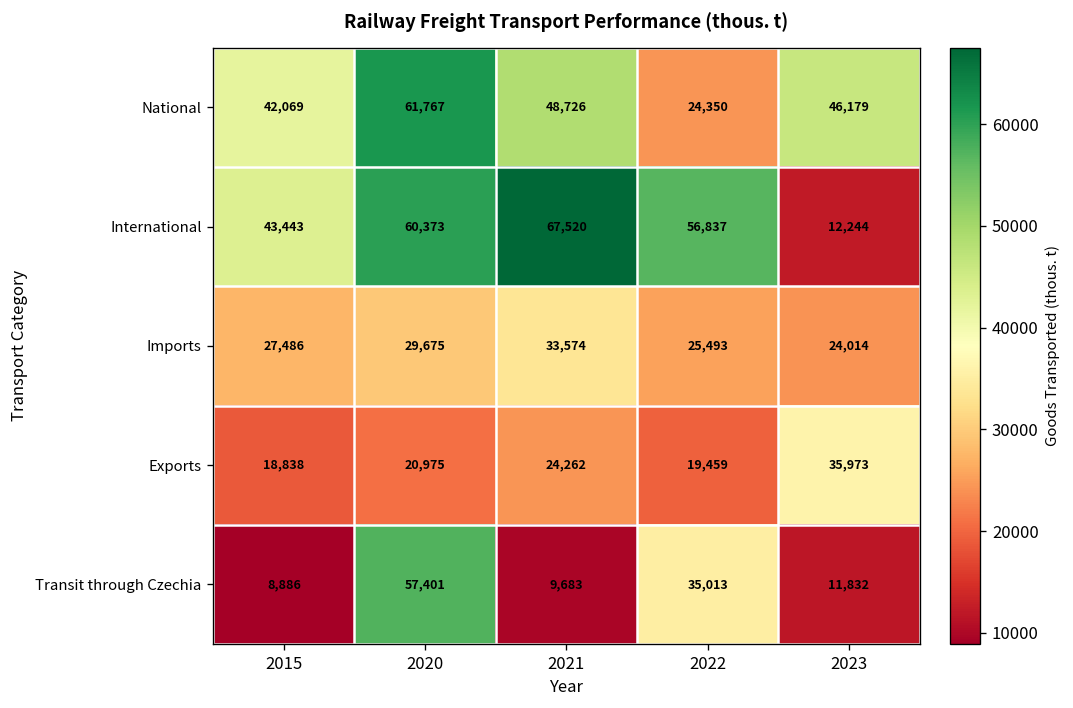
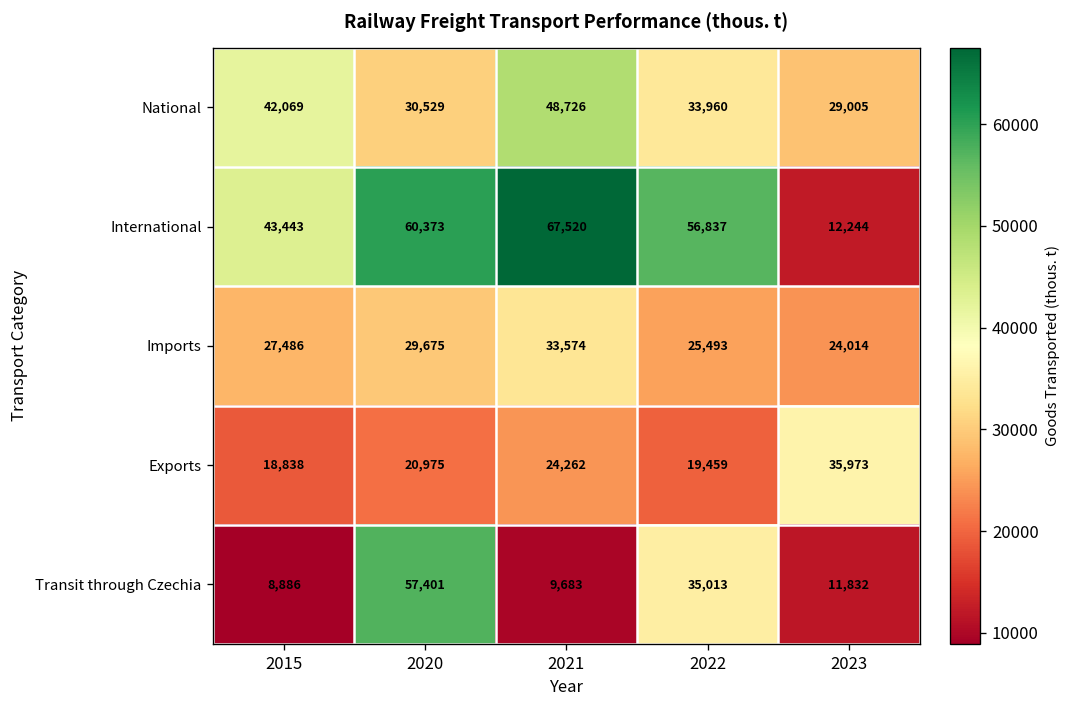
  {
    "National": {
      "2015": "42,069",
-     "2020": "61,767",
+     "2020": "30,529",
      "2021": "48,726",
-     "2022": "24,350",
-     "2023": "46,179"
+     "2022": "33,960",
+     "2023": "29,005"
    },
    "International": {
      "2015": "43,443",
      "2020": "60,373",
      "2021": "67,520",
      "2022": "56,837",
      "2023": "12,244"
    },
    "Imports": {
      "2015": "27,486",
      "2020": "29,675",
      "2021": "33,574",
      "2022": "25,493",
      "2023": "24,014"
    },
    "Exports": {
      "2015": "18,838",
      "2020": "20,975",
      "2021": "24,262",
      "2022": "19,459",
      "2023": "35,973"
    },
    "Transit through Czechia": {
      "2015": "8,886",
      "2020": "57,401",
      "2021": "9,683",
      "2022": "35,013",
      "2023": "11,832"
    }
  }
